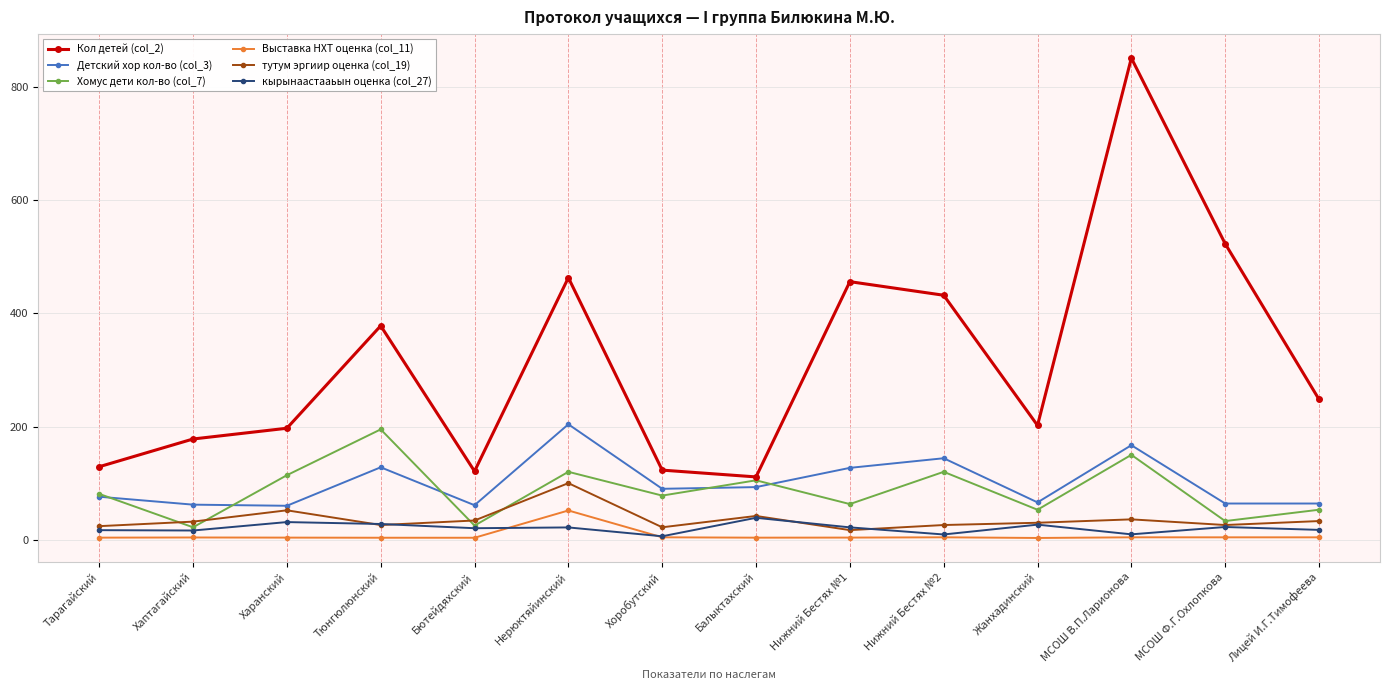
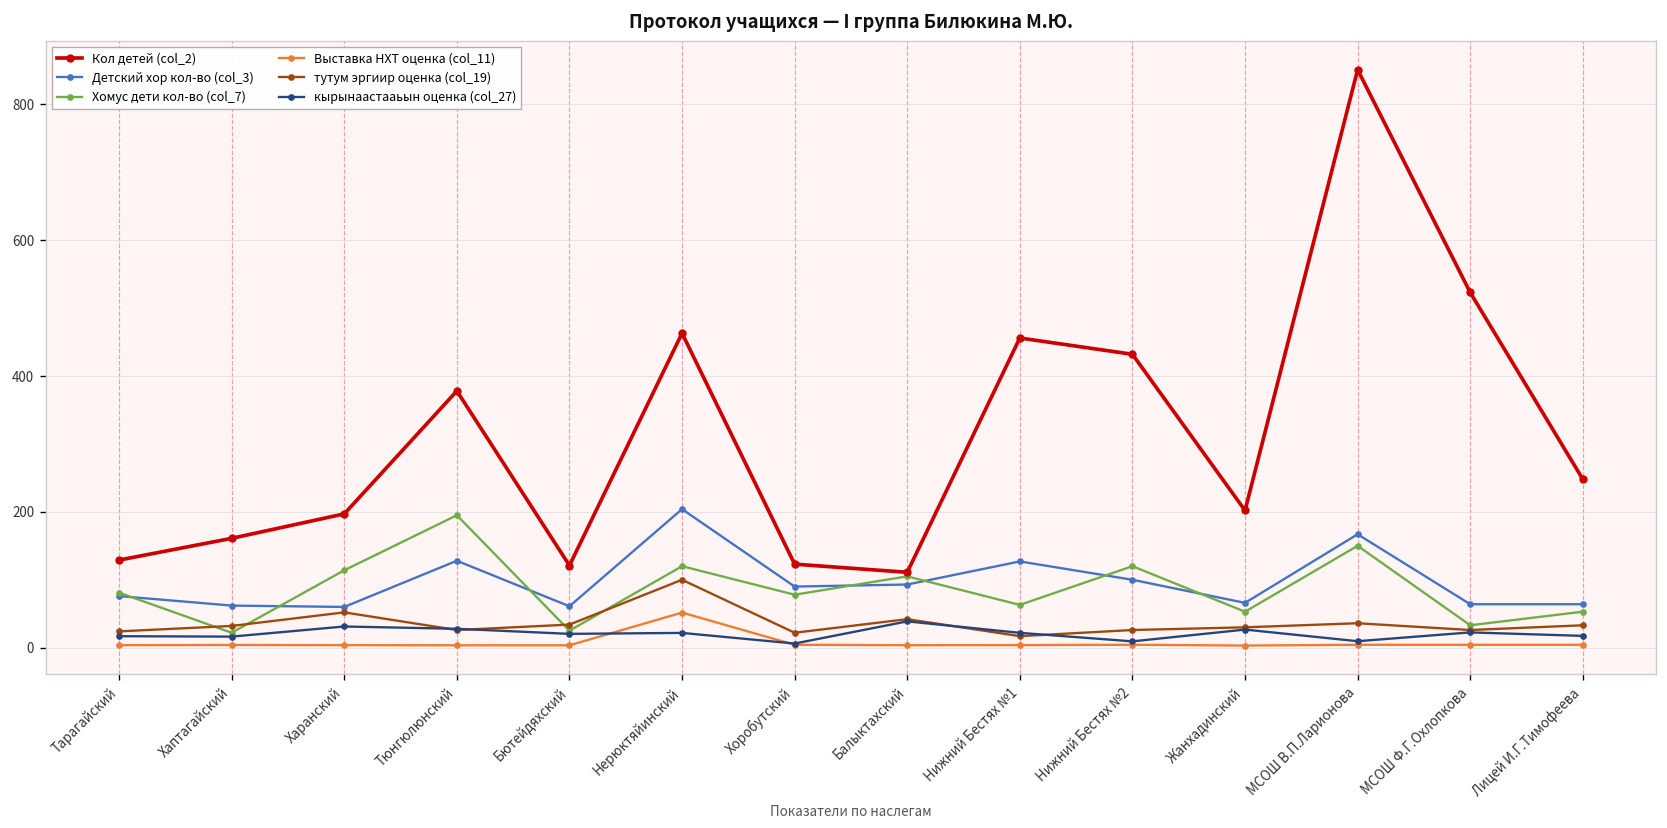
  {
    "Кол детей (col_2)": {
      "Тарагайский": 130,
-     "Хаптагайский": 180,
+     "Хаптагайский": 160,
      "Харанский": 200,
      "Тюнгюлюнский": 380,
      "Бютейдяхский": 120,
      "Нерюктяйинский": 460,
      "Хоробутский": 120,
      "Балыктахский": 110,
      "Нижний Бестях №1": 460,
      "Нижний Бестях №2": 430,
      "Жанхадинский": 200,
      "МСОШ В.П.Ларионова": 850,
      "МСОШ Ф.Г.Охлопкова": 520,
      "Лицей И.Г.Тимофеева": 250
    },
    "Детский хор кол-во (col_3)": {
      "Тарагайский": 80,
      "Хаптагайский": 60,
      "Харанский": 60,
      "Тюнгюлюнский": 130,
      "Бютейдяхский": 60,
      "Нерюктяйинский": 200,
      "Хоробутский": 90,
      "Балыктахский": 90,
      "Нижний Бестях №1": 130,
-     "Нижний Бестях №2": 140,
+     "Нижний Бестях №2": 100,
      "Жанхадинский": 70,
      "МСОШ В.П.Ларионова": 170,
      "МСОШ Ф.Г.Охлопкова": 60,
      "Лицей И.Г.Тимофеева": 60
    },
    "Хомус дети кол-во (col_7)": {
      "Тарагайский": 80,
      "Хаптагайский": 20,
      "Харанский": 110,
      "Тюнгюлюнский": 200,
      "Бютейдяхский": 30,
      "Нерюктяйинский": 120,
      "Хоробутский": 80,
      "Балыктахский": 110,
      "Нижний Бестях №1": 60,
      "Нижний Бестях №2": 120,
      "Жанхадинский": 50,
      "МСОШ В.П.Ларионова": 150,
      "МСОШ Ф.Г.Охлопкова": 30,
      "Лицей И.Г.Тимофеева": 50
    },
    "Выставка НХТ оценка (col_11)": {
      "Тарагайский": 0,
      "Хаптагайский": 0,
      "Харанский": 0,
      "Тюнгюлюнский": 0,
      "Бютейдяхский": 0,
      "Нерюктяйинский": 50,
      "Балыктахский": 0,
      "Нижний Бестях №1": 0,
      "Нижний Бестях №2": 0,
      "Жанхадинский": 0,
      "МСОШ В.П.Ларионова": 0,
      "МСОШ Ф.Г.Охлопкова": 0,
      "Лицей И.Г.Тимофеева": 0
    },
    "тутум эргиир оценка (col_19)": {
      "Тарагайский": 20,
      "Хаптагайский": 30,
      "Харанский": 50,
      "Бютейдяхский": 30,
      "Нерюктяйинский": 100,
      "Хоробутский": 20,
      "Нижний Бестях №1": 20,
      "Нижний Бестях №2": 30,
      "МСОШ В.П.Ларионова": 40,
      "Лицей И.Г.Тимофеева": 30
    },
    "кырынаастааьын оценка (col_27)": {
      "Тарагайский": 20,
      "Хаптагайский": 20,
      "Харанский": 30,
      "Бютейдяхский": 20,
      "Нерюктяйинский": 20,
      "Нижний Бестях №1": 20,
      "Нижний Бестях №2": 10,
      "МСОШ В.П.Ларионова": 10,
      "Лицей И.Г.Тимофеева": 20
    }
  }
